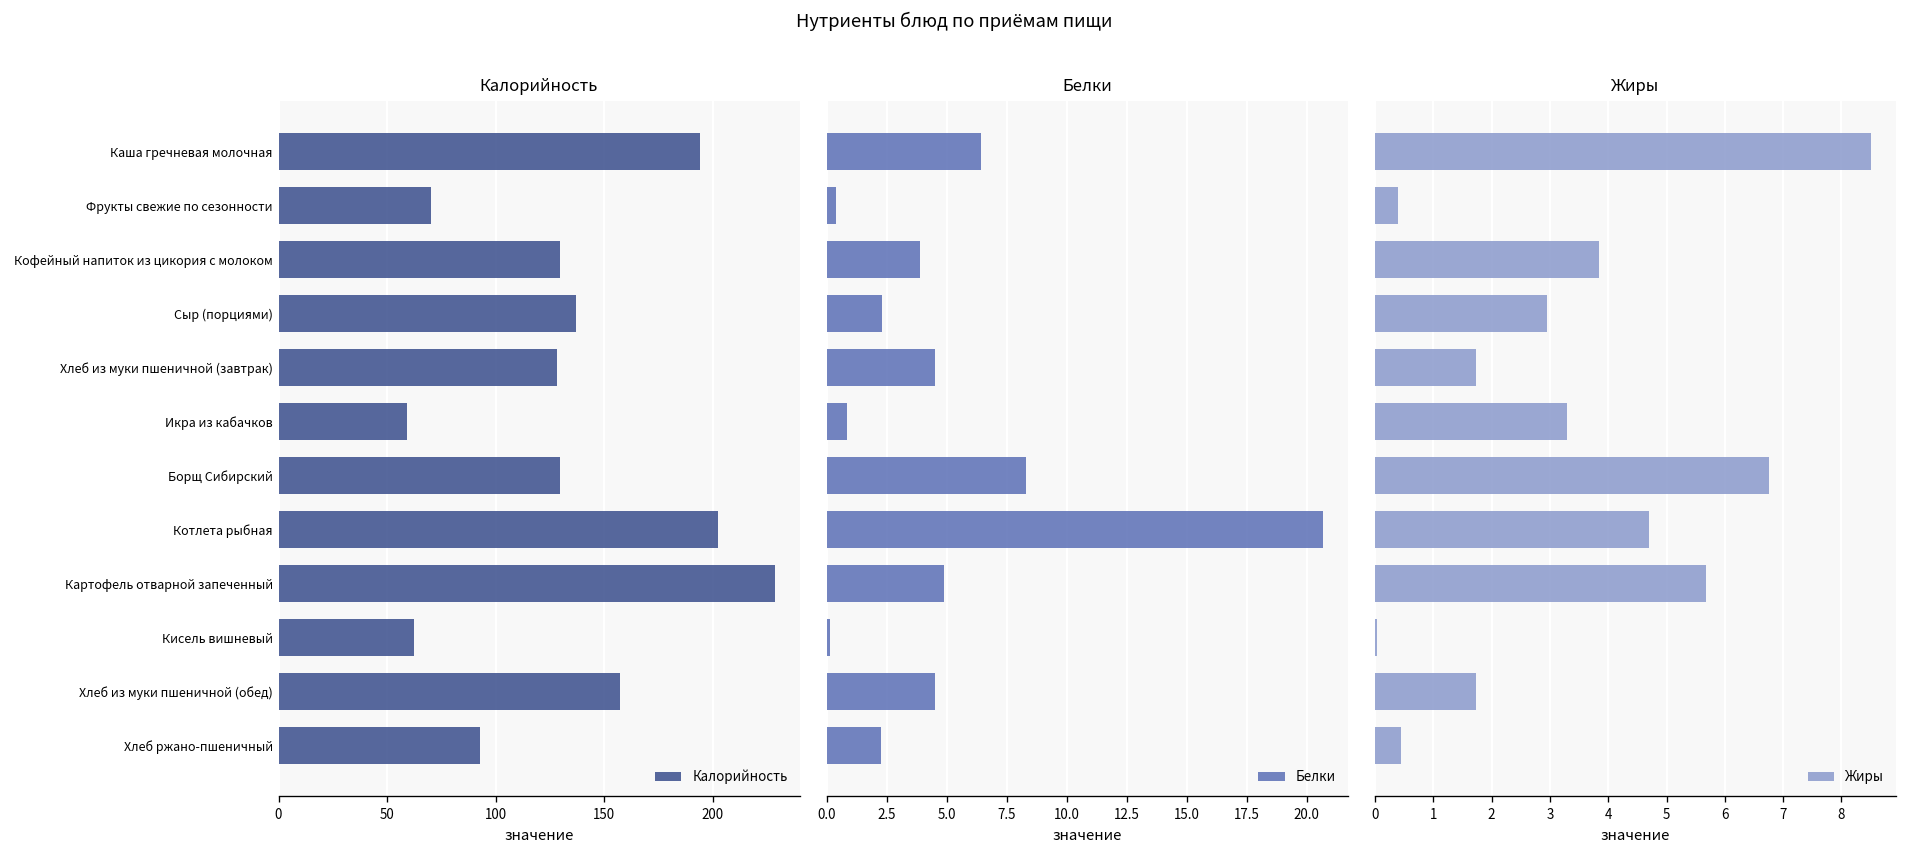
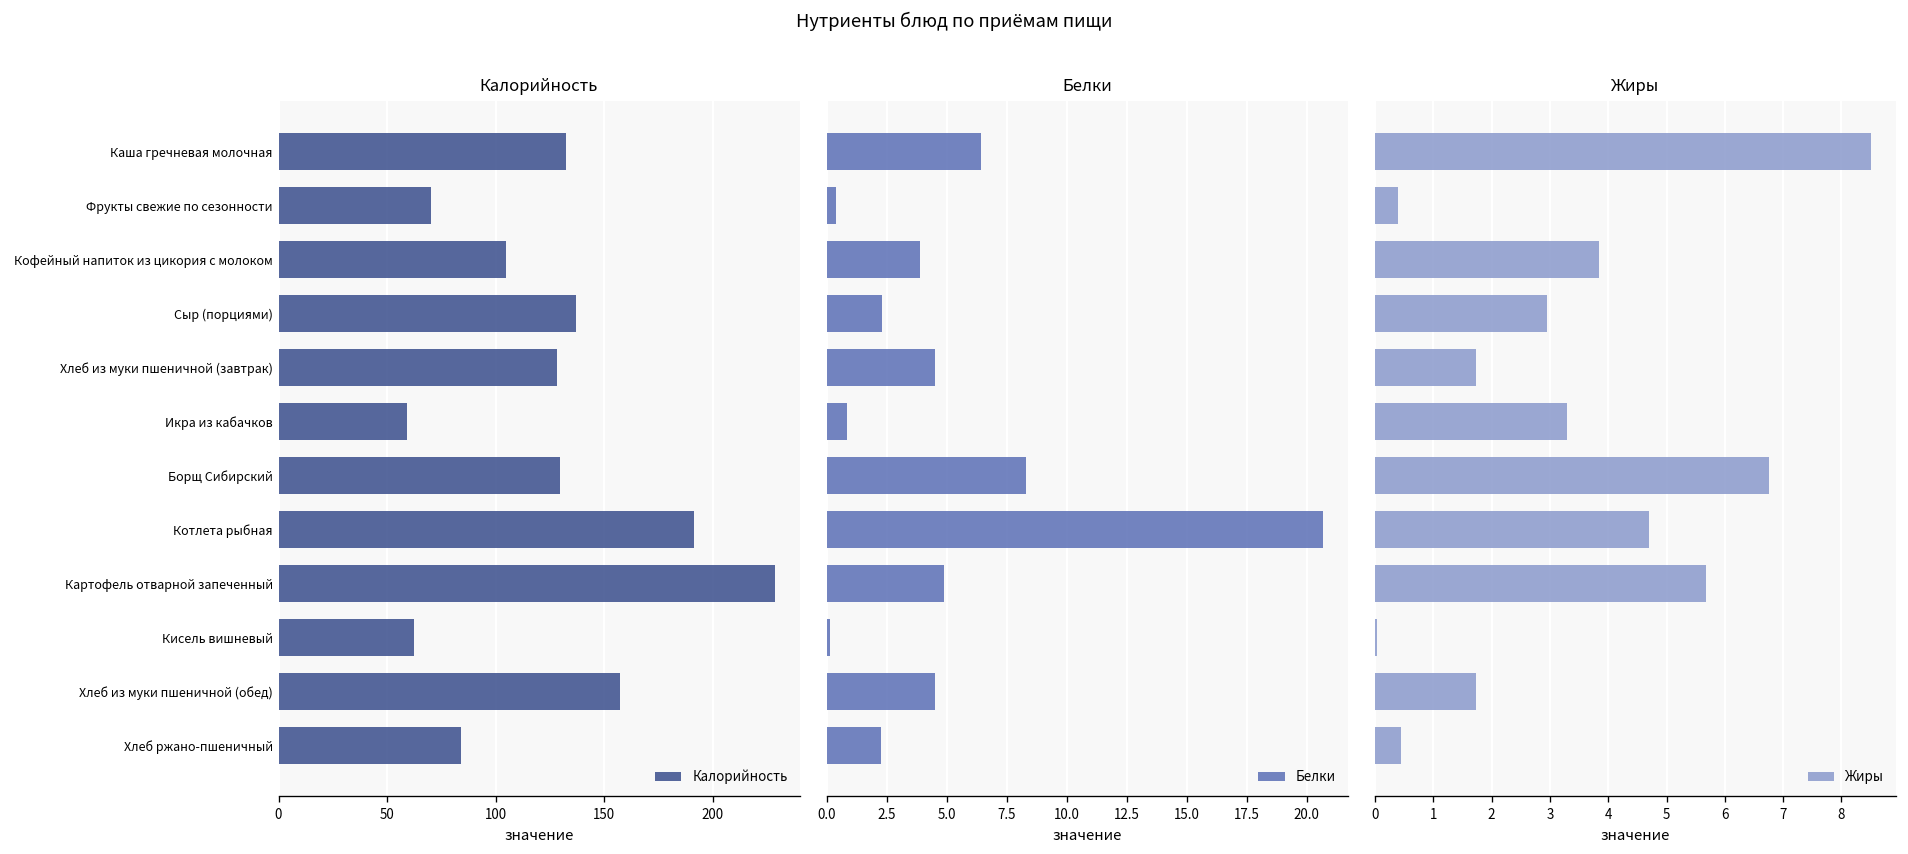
  {
    "Калорийность": {
-     "Каша гречневая молочная": 194,
+     "Каша гречневая молочная": 132,
      "Фрукты свежие по сезонности": 70,
-     "Кофейный напиток из цикория с молоком": 129,
+     "Кофейный напиток из цикория с молоком": 105,
      "Сыр (порциями)": 137,
      "Хлеб из муки пшеничной (завтрак)": 128,
      "Икра из кабачков": 59,
      "Борщ Сибирский": 130,
-     "Котлета рыбная": 202,
+     "Котлета рыбная": 191,
      "Картофель отварной запеченный": 228,
      "Кисель вишневый": 62,
      "Хлеб из муки пшеничной (обед)": 157,
-     "Хлеб ржано-пшеничный": 93
+     "Хлеб ржано-пшеничный": 84
    }
  }
